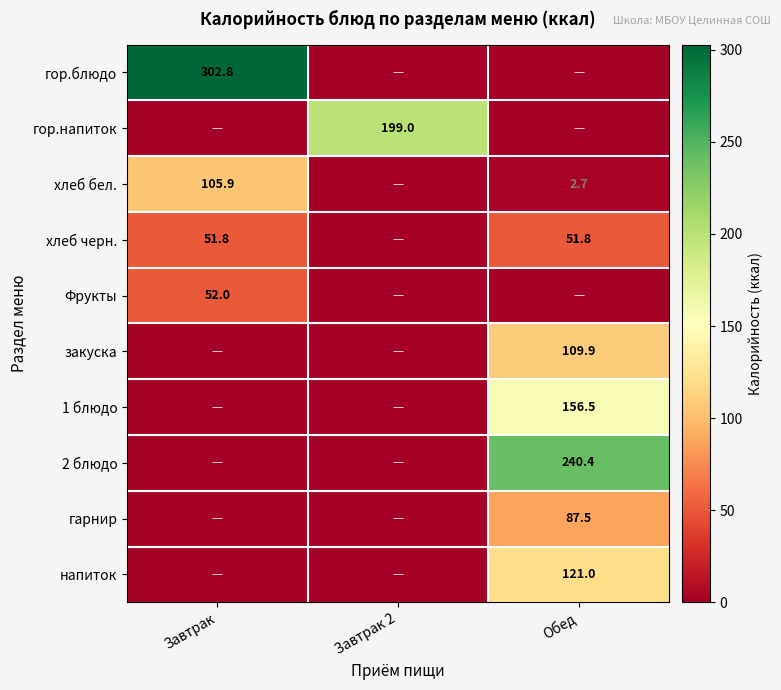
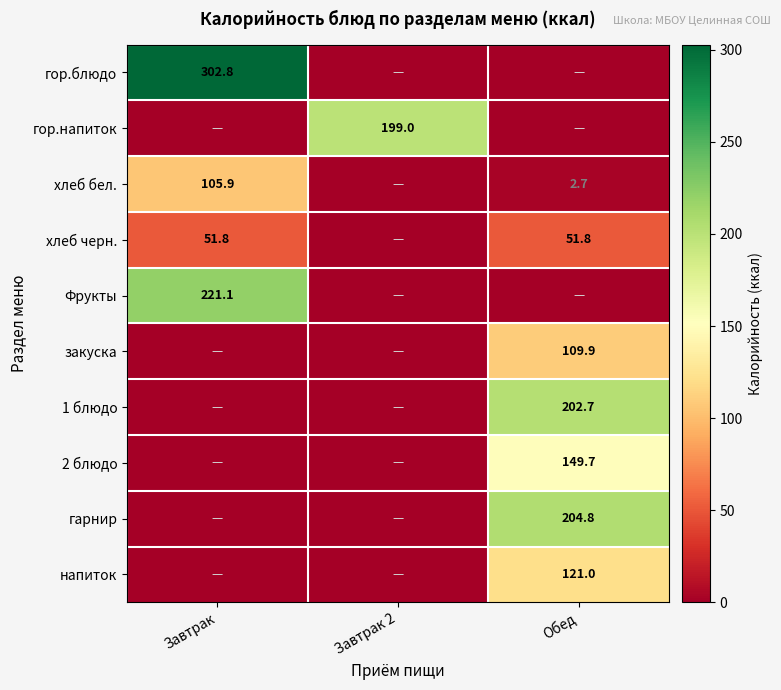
  {
    "гор.блюдо": {
      "Завтрак": 302.8
    },
    "гор.напиток": {
      "Завтрак 2": 199.0
    },
    "хлеб бел.": {
      "Завтрак": 105.9,
      "Обед": 2.7
    },
    "хлеб черн.": {
      "Завтрак": 51.8,
      "Обед": 51.8
    },
    "Фрукты": {
-     "Завтрак": 52.0
+     "Завтрак": 221.1
    },
    "закуска": {
      "Обед": 109.9
    },
    "1 блюдо": {
-     "Обед": 156.5
+     "Обед": 202.7
    },
    "2 блюдо": {
-     "Обед": 240.4
+     "Обед": 149.7
    },
    "гарнир": {
-     "Обед": 87.5
+     "Обед": 204.8
    },
    "напиток": {
      "Обед": 121.0
    }
  }
